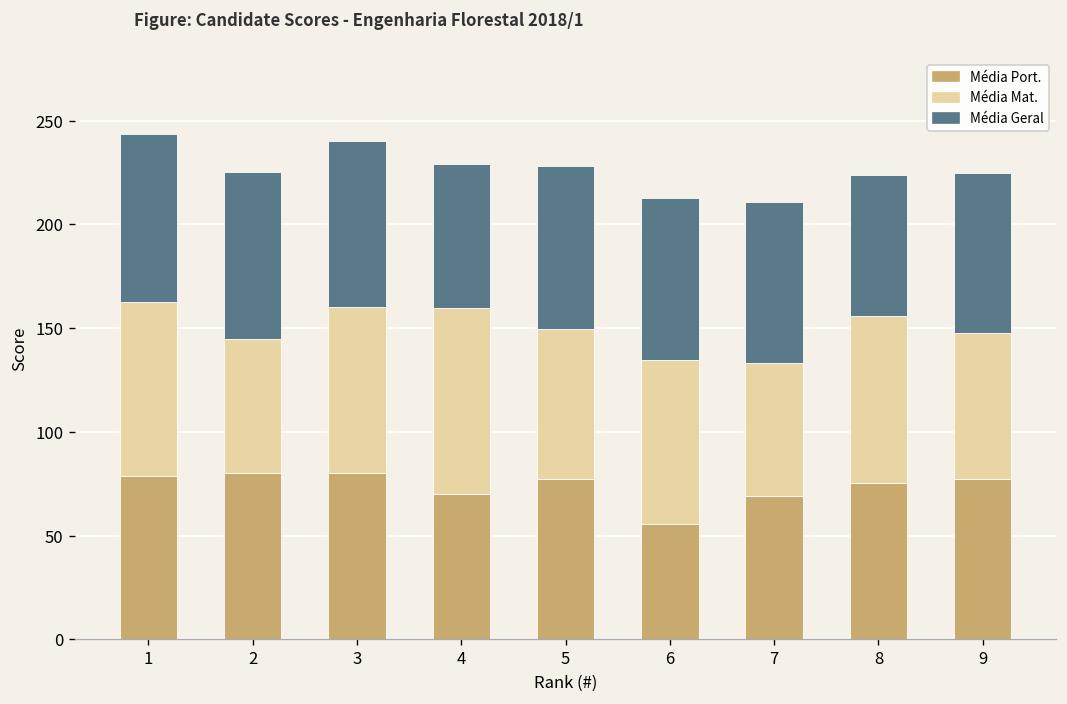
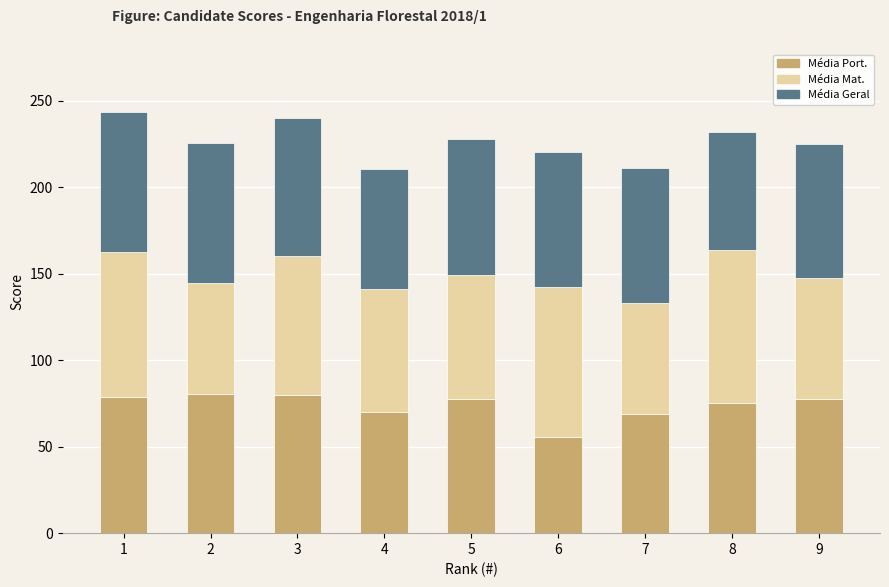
  {
    "Média Port.": {
      "1": 79,
      "2": 80,
      "3": 80,
      "4": 70,
      "5": 77,
      "6": 56,
      "7": 69,
      "8": 75,
      "9": 77
    },
    "Média Mat.": {
      "1": 84,
      "2": 64,
      "3": 80,
-     "4": 90,
+     "4": 71,
      "5": 72,
-     "6": 79,
+     "6": 87,
      "7": 64,
-     "8": 80,
+     "8": 89,
      "9": 70
    },
    "Média Geral": {
      "1": 81,
      "2": 81,
      "3": 80,
      "4": 70,
      "5": 79,
      "6": 78,
      "7": 78,
      "8": 68,
      "9": 77
    }
  }
